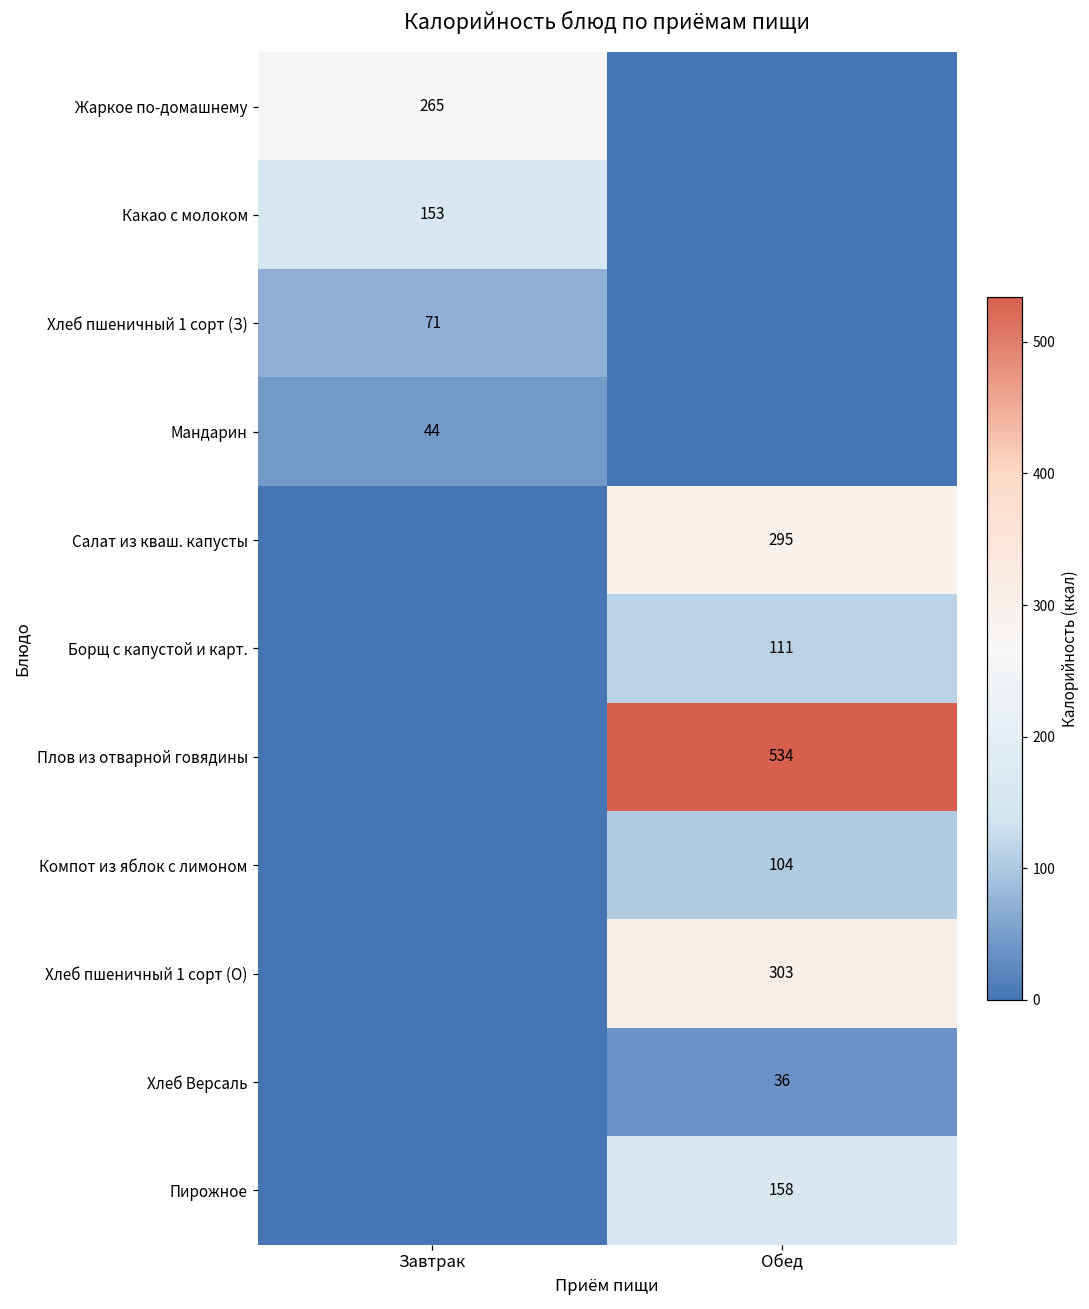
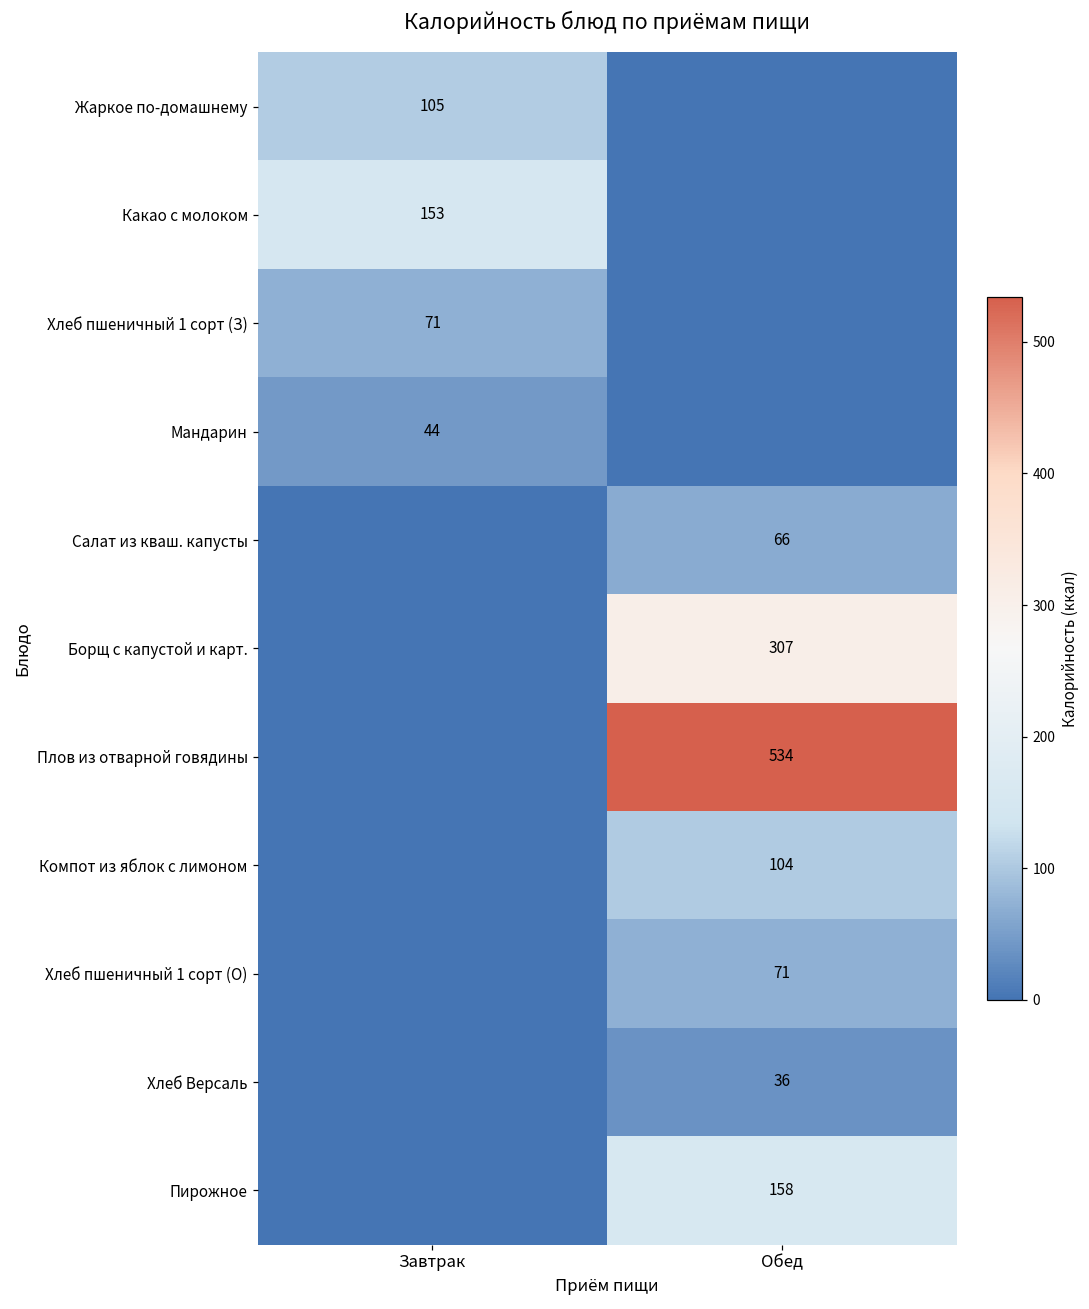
  {
    "Жаркое по-домашнему": {
-     "Завтрак": 265
+     "Завтрак": 105
    },
    "Какао с молоком": {
      "Завтрак": 153
    },
    "Хлеб пшеничный 1 сорт (З)": {
      "Завтрак": 71
    },
    "Мандарин": {
      "Завтрак": 44
    },
    "Салат из кваш. капусты": {
-     "Обед": 295
+     "Обед": 66
    },
    "Борщ с капустой и карт.": {
-     "Обед": 111
+     "Обед": 307
    },
    "Плов из отварной говядины": {
      "Обед": 534
    },
    "Компот из яблок с лимоном": {
      "Обед": 104
    },
    "Хлеб пшеничный 1 сорт (О)": {
-     "Обед": 303
+     "Обед": 71
    },
    "Хлеб Версаль": {
      "Обед": 36
    },
    "Пирожное": {
      "Обед": 158
    }
  }
